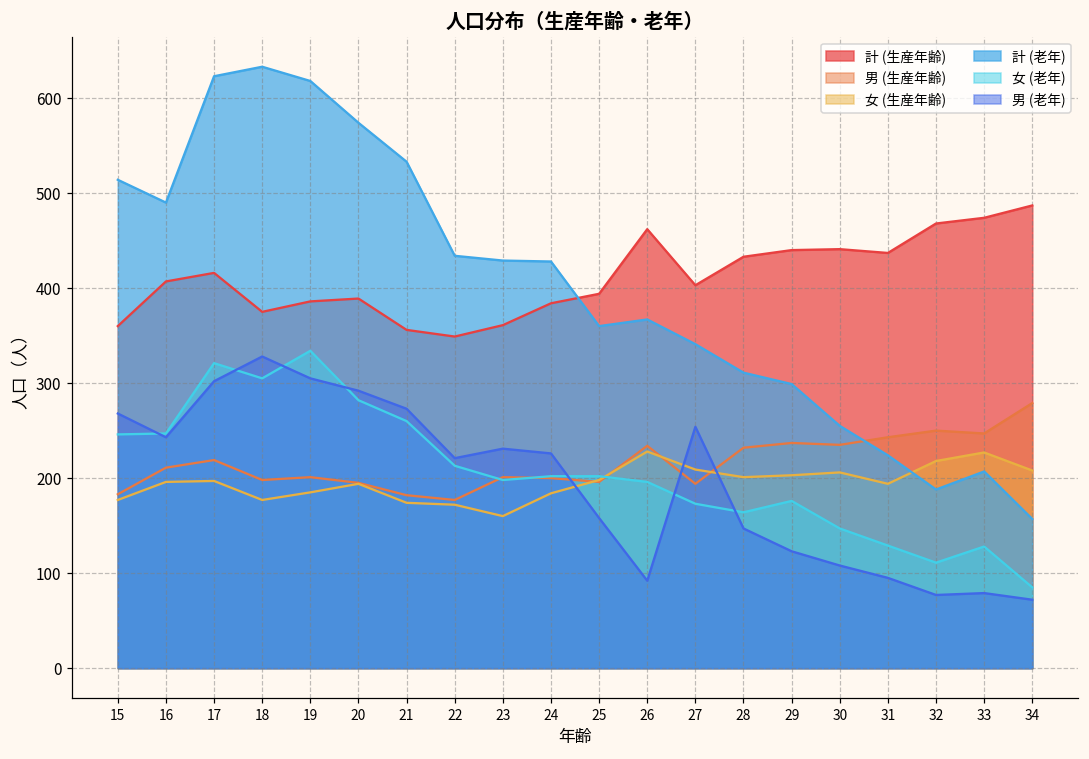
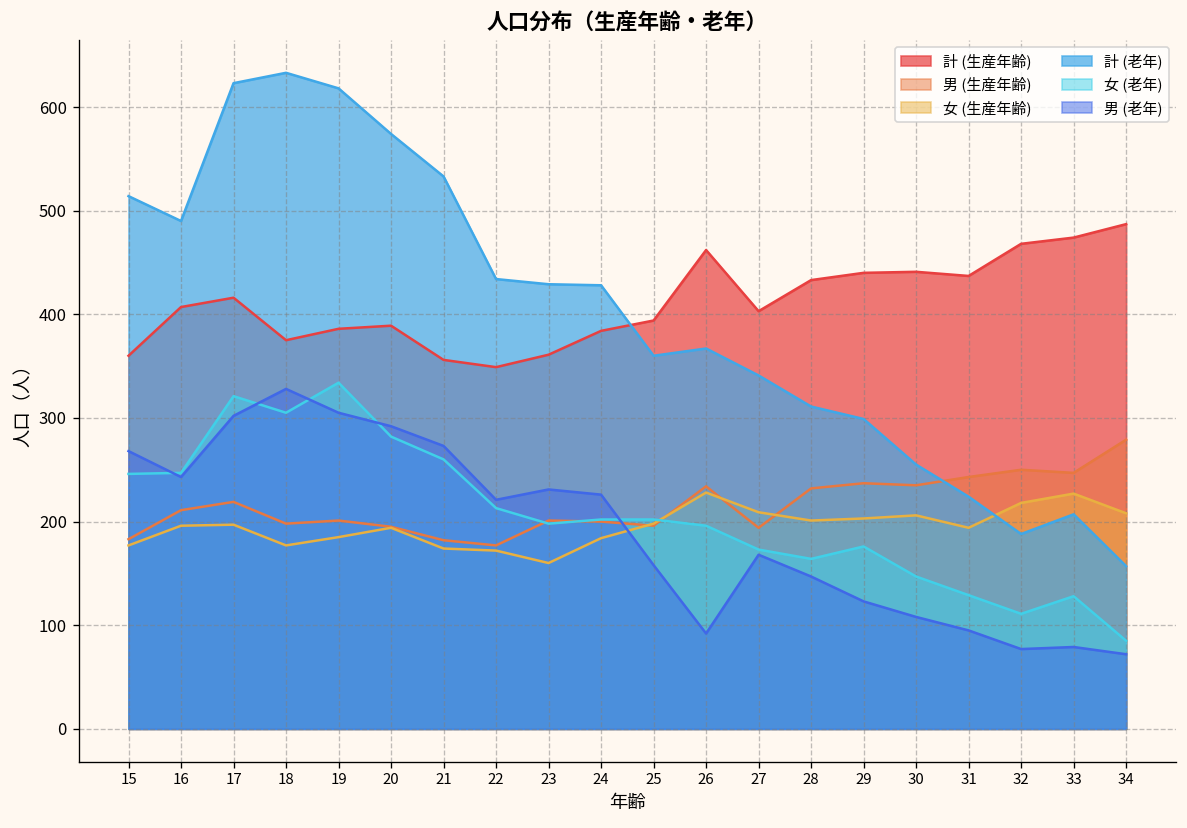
  {
    "男 (老年)": {
      "15": 270,
      "16": 240,
      "17": 300,
      "18": 330,
      "19": 310,
      "20": 290,
      "21": 270,
      "22": 220,
      "23": 230,
      "24": 230,
      "25": 160,
      "26": 90,
-     "27": 250,
+     "27": 170,
      "28": 150,
      "29": 120,
      "30": 110,
      "31": 100,
      "32": 80,
      "33": 80,
      "34": 70
    }
  }
